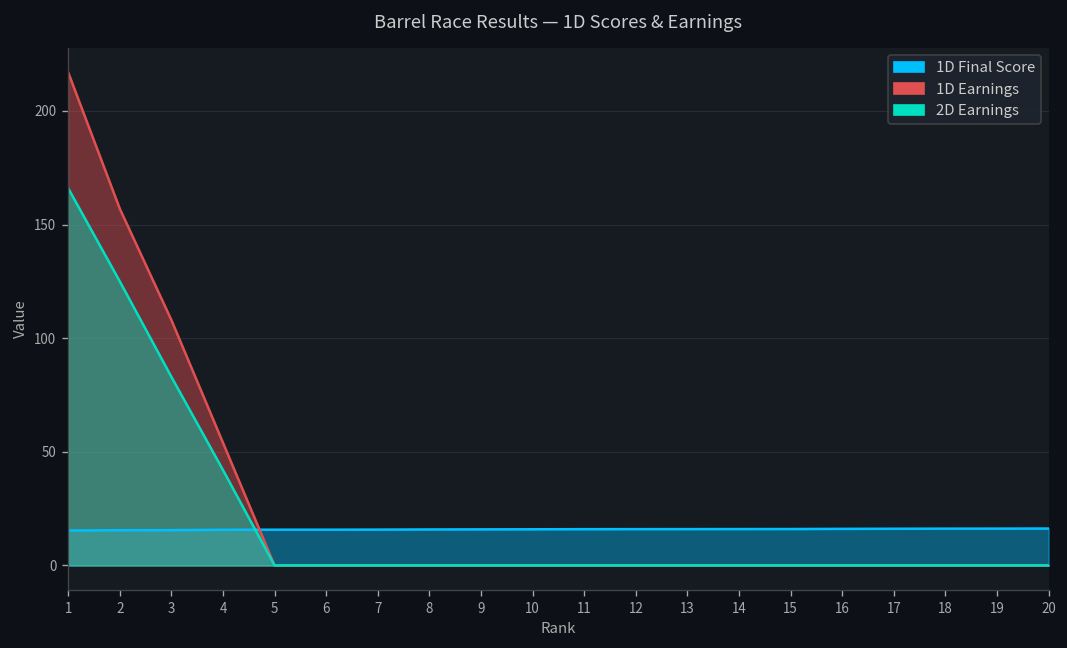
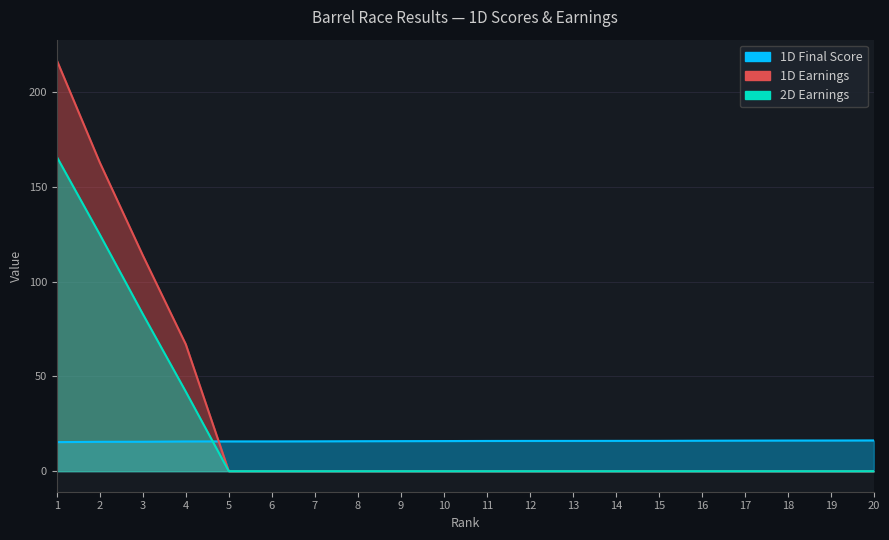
  {
    "1D Earnings": {
      "1": 217,
-     "2": 157,
-     "3": 108,
-     "4": 54
+     "2": 163,
+     "3": 114,
+     "4": 67
    }
  }
